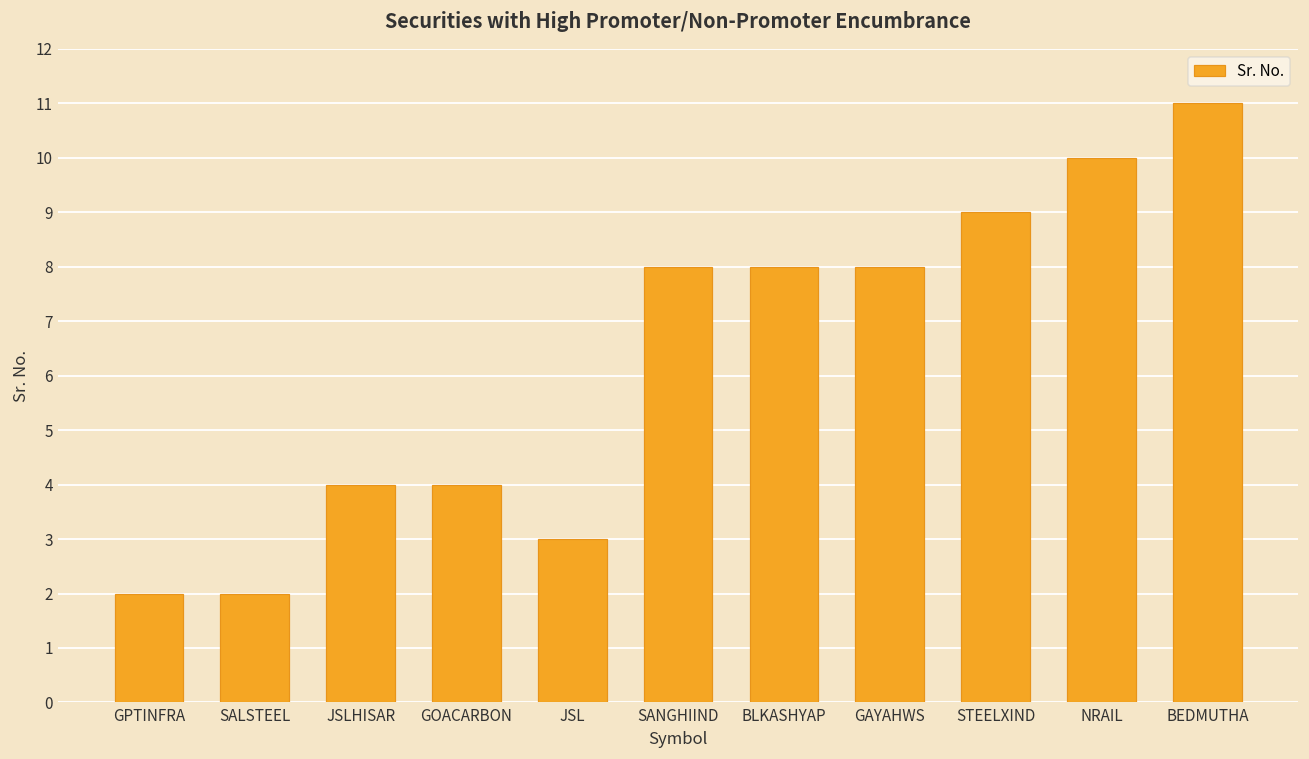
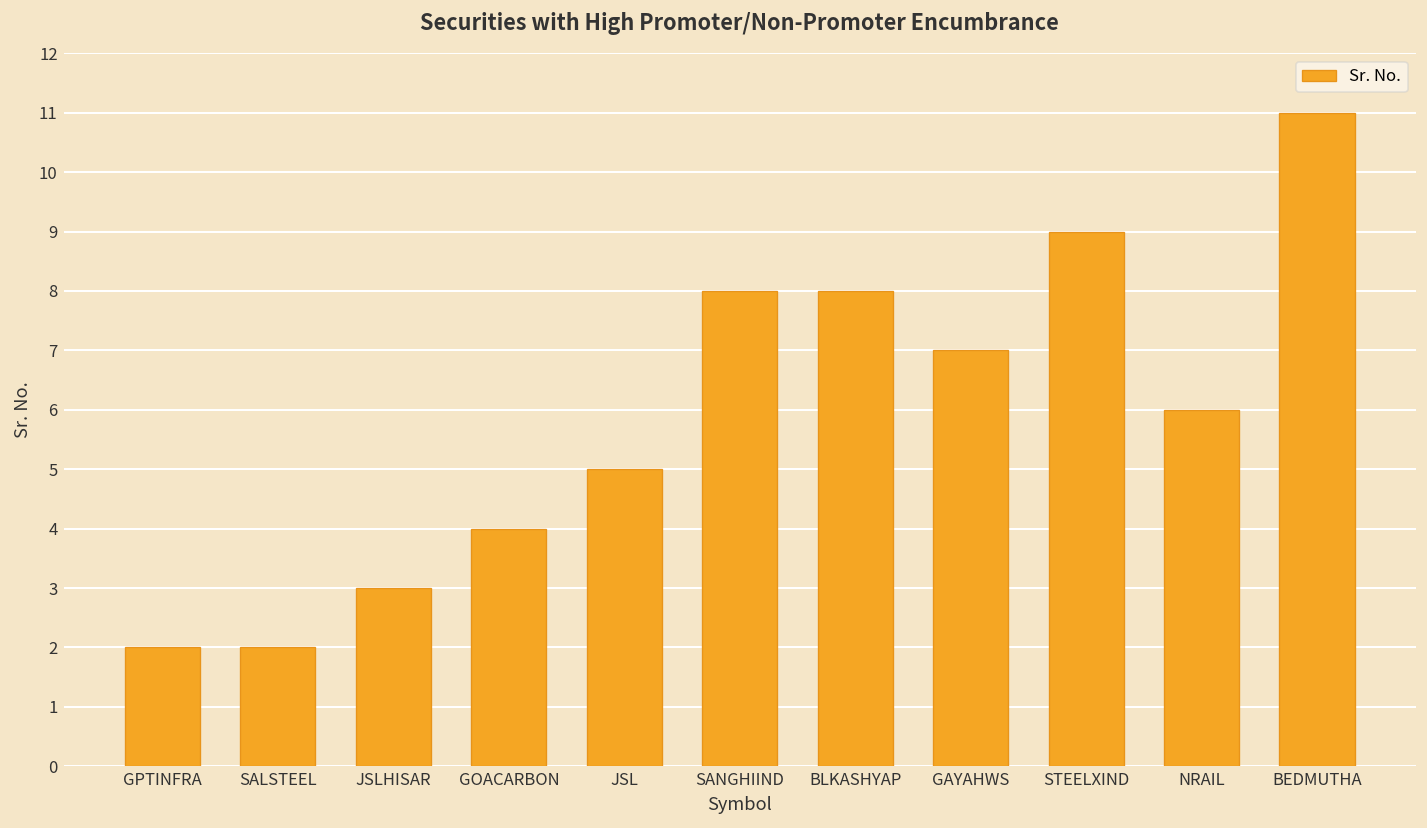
  {
    "GPTINFRA": 2,
    "SALSTEEL": 2,
-   "JSLHISAR": 4,
+   "JSLHISAR": 3,
    "GOACARBON": 4,
-   "JSL": 3,
+   "JSL": 5,
    "SANGHIIND": 8,
    "BLKASHYAP": 8,
-   "GAYAHWS": 8,
+   "GAYAHWS": 7,
    "STEELXIND": 9,
-   "NRAIL": 10,
+   "NRAIL": 6,
    "BEDMUTHA": 11
  }
